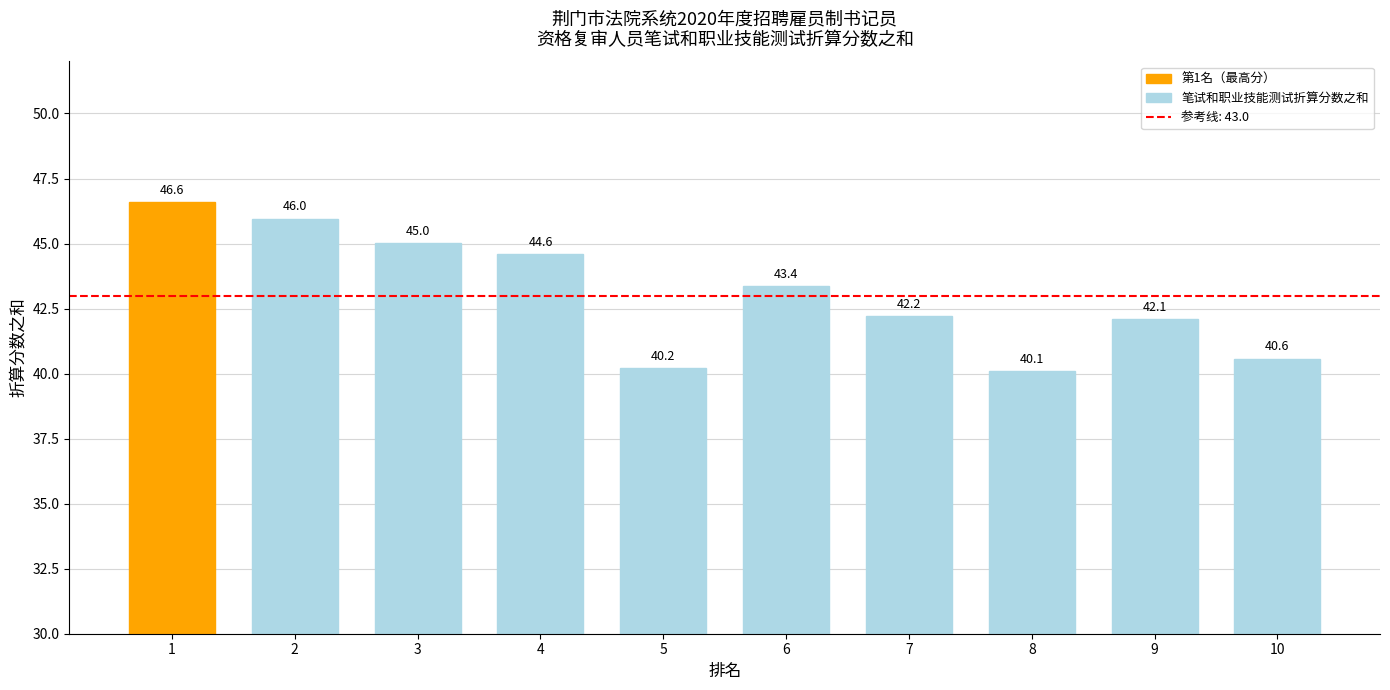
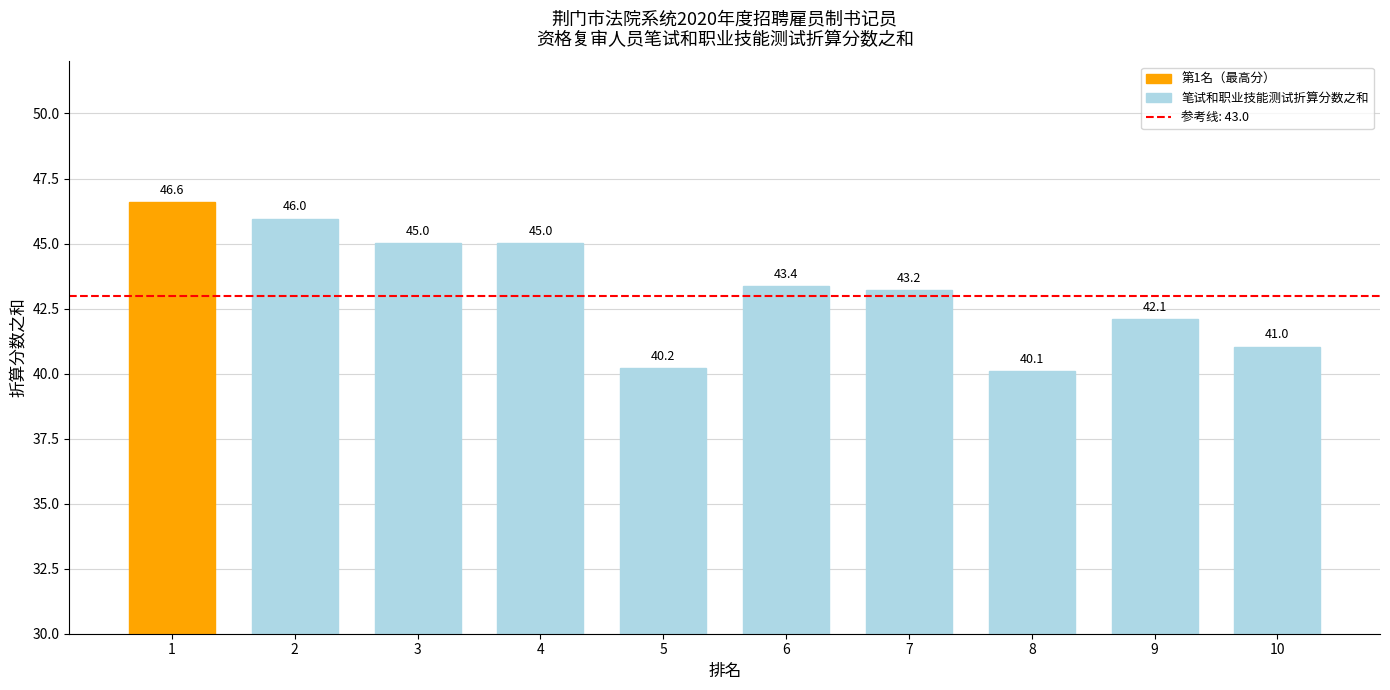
  {
    "1": 46.6,
    "2": 46.0,
    "3": 45.0,
-   "4": 44.6,
+   "4": 45.0,
    "5": 40.2,
    "6": 43.4,
-   "7": 42.2,
+   "7": 43.2,
    "8": 40.1,
    "9": 42.1,
-   "10": 40.6
+   "10": 41.0
  }
